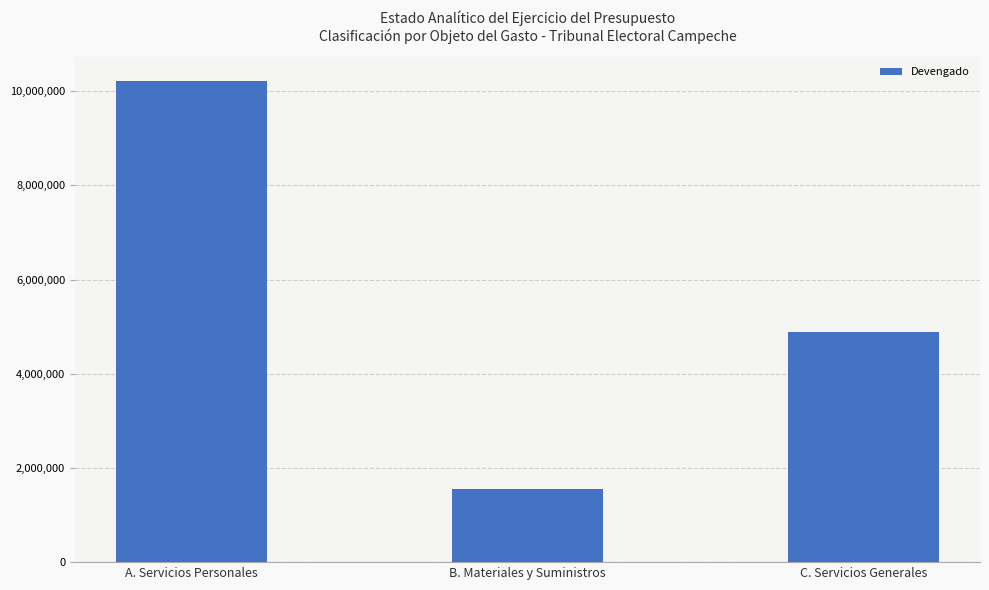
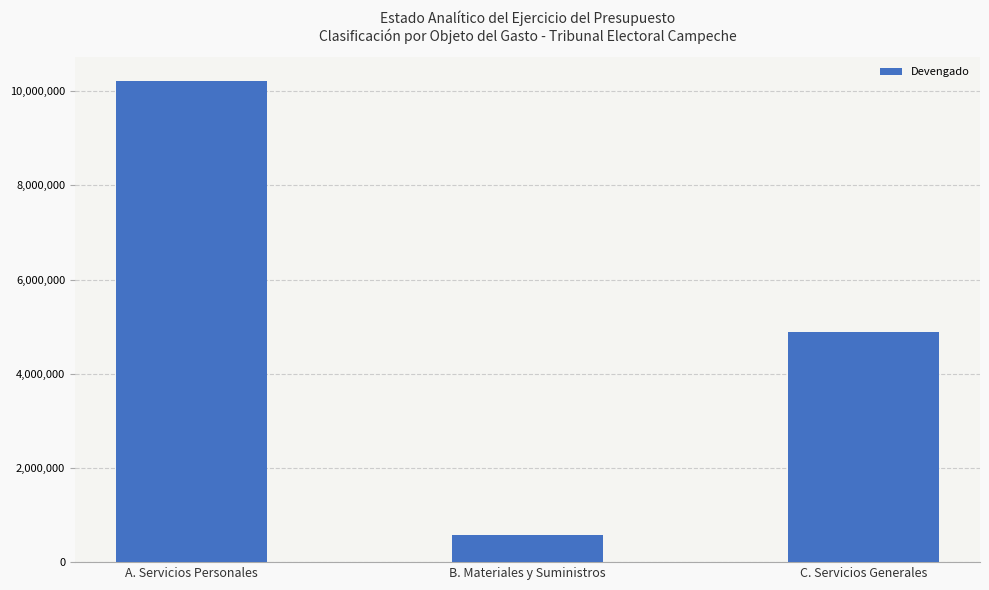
  {
    "A. Servicios Personales": "10,200,000",
-   "B. Materiales y Suministros": "1,600,000",
+   "B. Materiales y Suministros": "600,000",
    "C. Servicios Generales": "4,900,000"
  }
